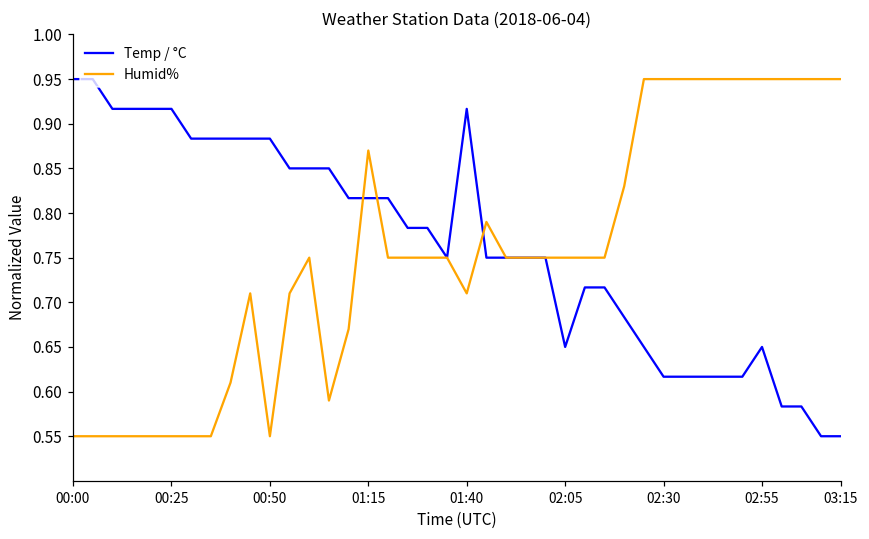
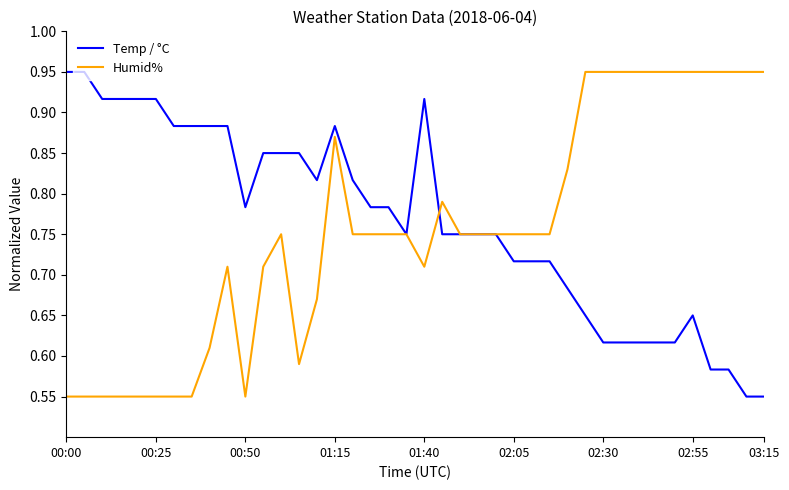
  {
    "Temp / °C": {
      "00:00": 0.95,
      "00:25": 0.92,
-     "00:50": 0.88,
-     "01:15": 0.82,
+     "00:50": 0.78,
+     "01:15": 0.88,
      "01:40": 0.92,
-     "02:05": 0.65,
+     "02:05": 0.72,
      "02:30": 0.62,
      "02:55": 0.65,
      "03:15": 0.55
    },
    "Humid%": {
      "00:00": 0.55,
      "00:25": 0.55,
      "00:50": 0.55,
      "01:15": 0.87,
      "01:40": 0.71,
      "02:05": 0.75,
      "02:30": 0.95,
      "02:55": 0.95,
      "03:15": 0.95
    }
  }
